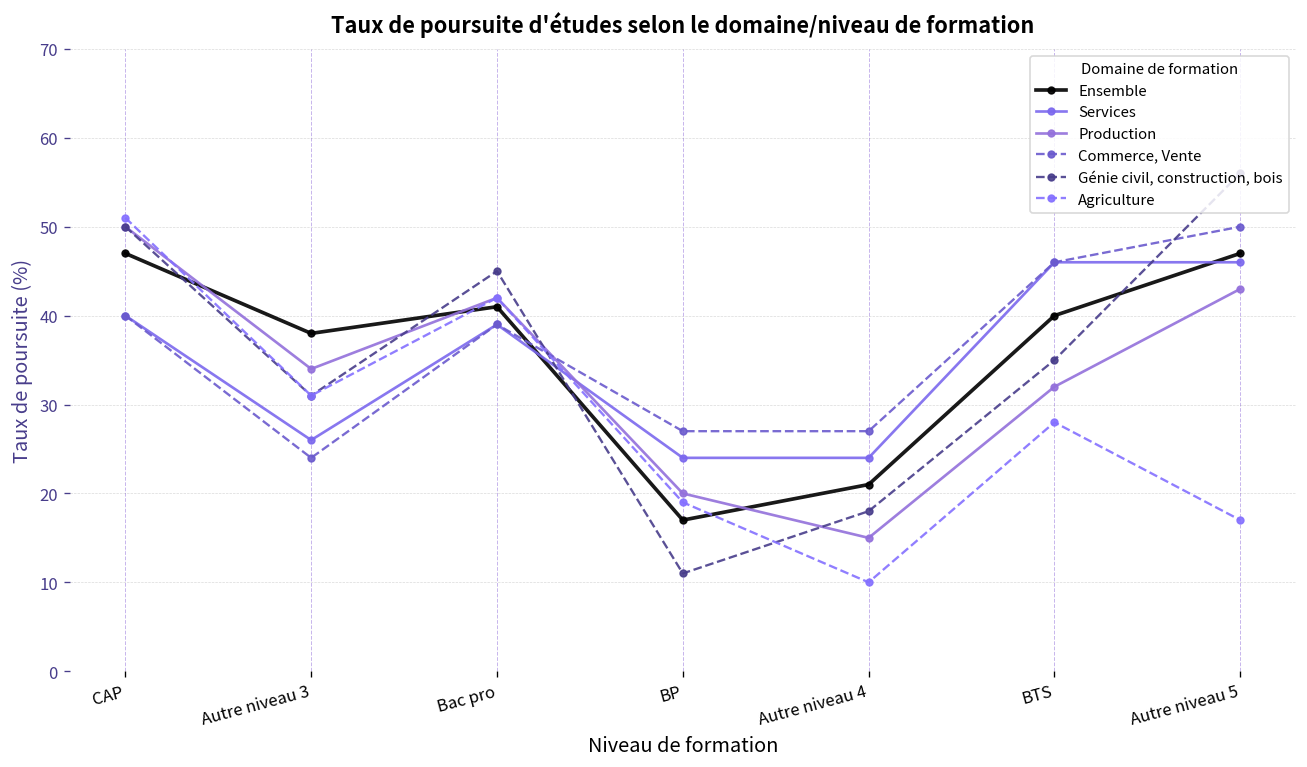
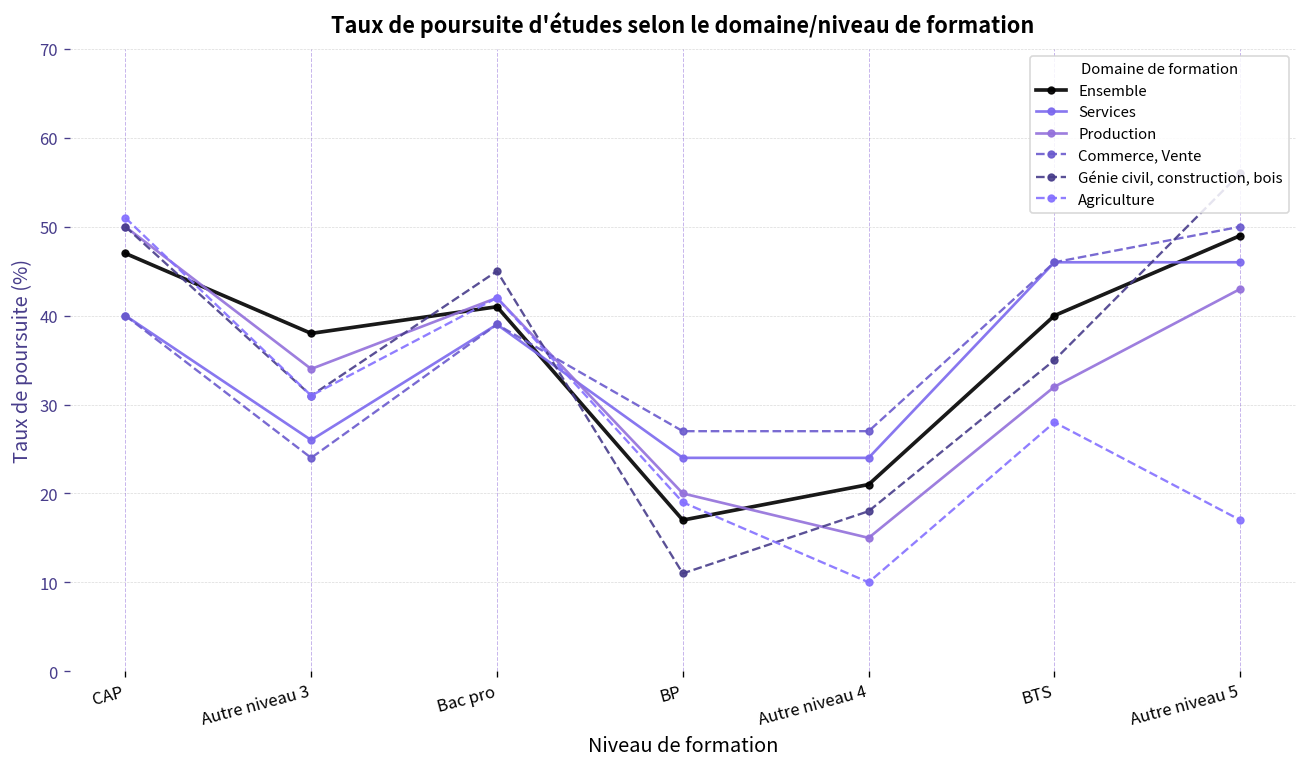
  {
    "Ensemble": {
      "CAP": 47,
      "Autre niveau 3": 38,
      "Bac pro": 41,
      "BP": 17,
      "Autre niveau 4": 21,
      "BTS": 40,
-     "Autre niveau 5": 47
+     "Autre niveau 5": 49
    },
    "Génie civil, construction, bois": {
      "Bac pro": 45,
      "BP": 11,
      "Autre niveau 4": 18,
      "BTS": 35
    }
  }
